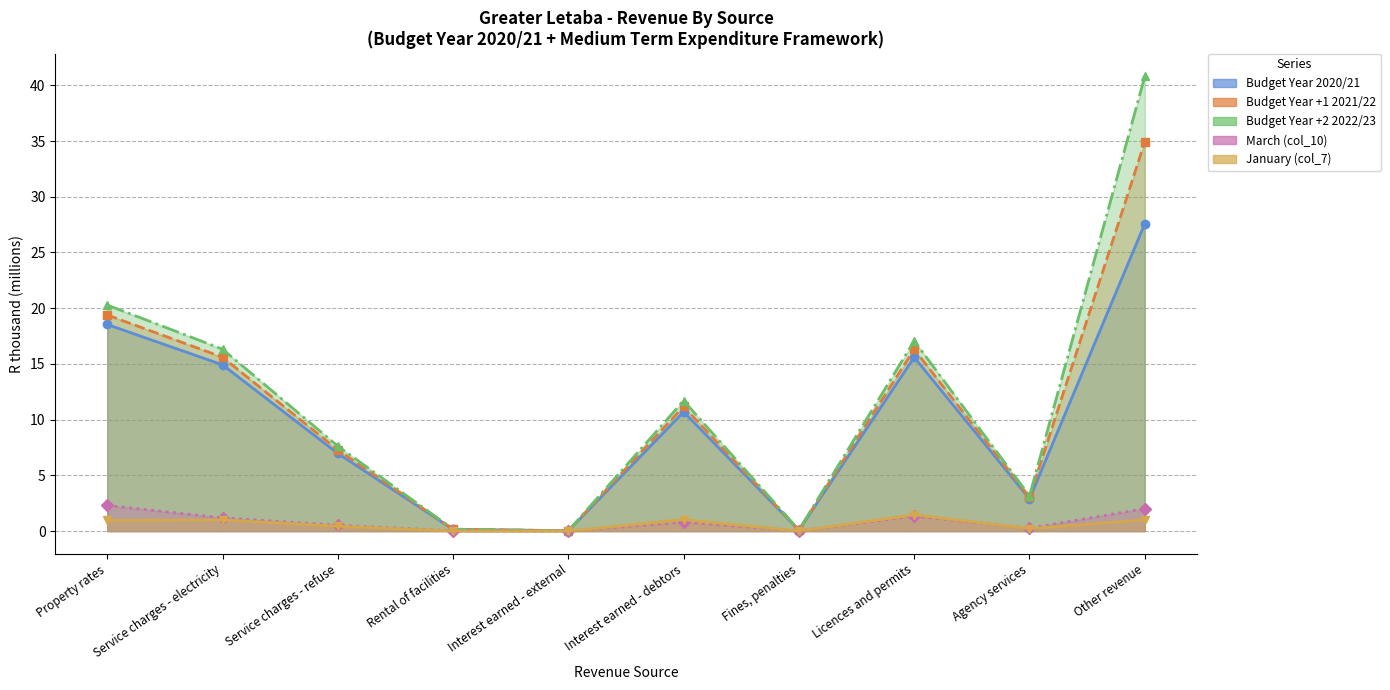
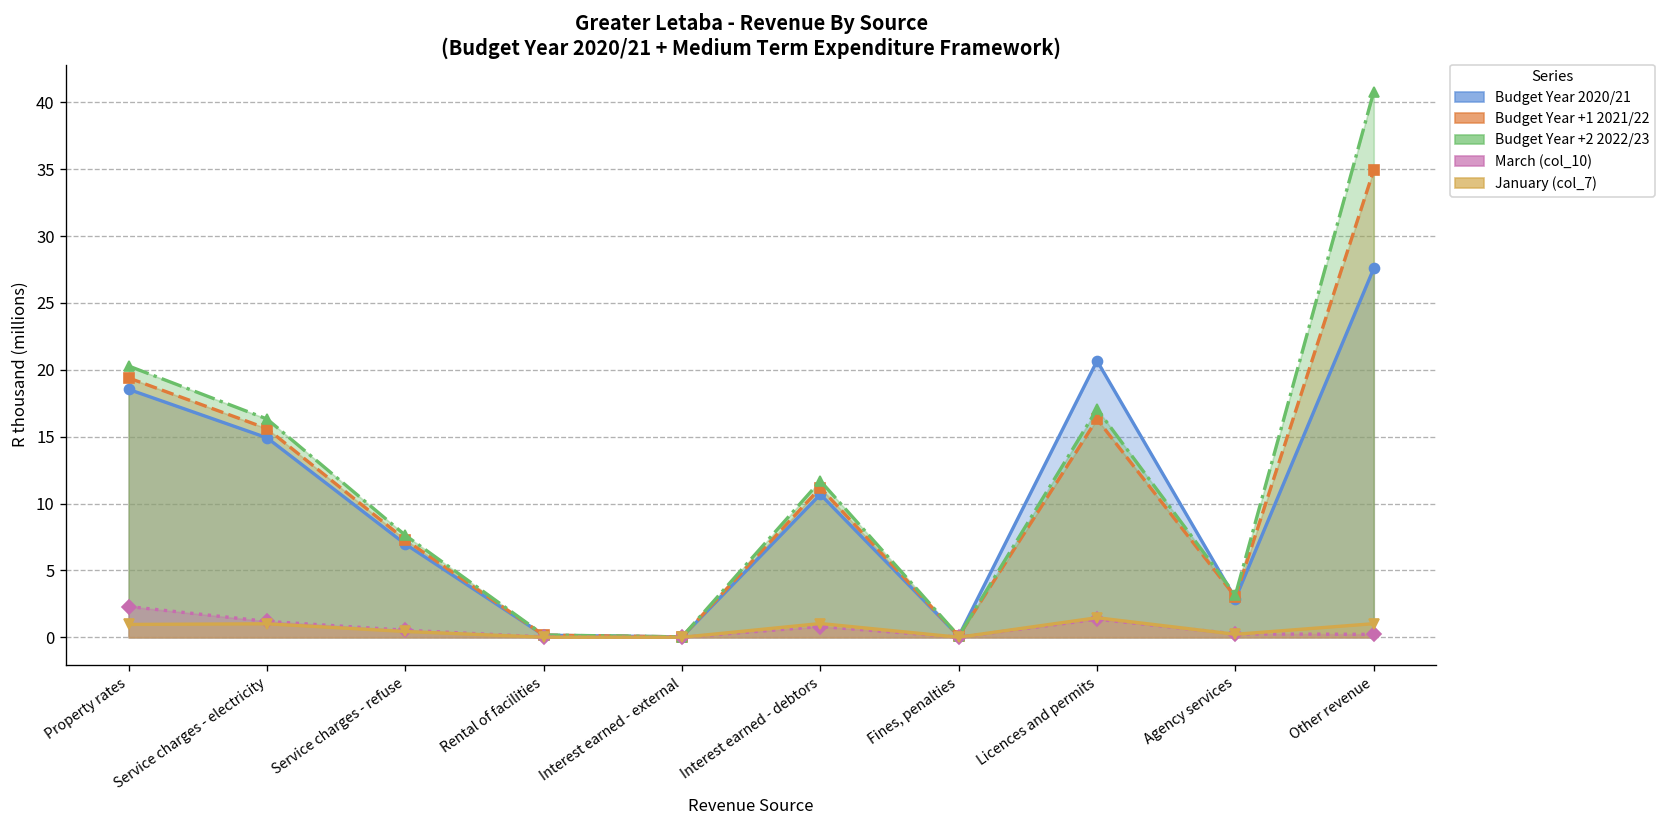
  {
    "Budget Year 2020/21": {
      "Property rates": 18.5,
      "Service charges - electricity": 14.9,
      "Service charges - refuse": 7.0,
      "Interest earned - debtors": 10.7,
-     "Licences and permits": 15.6,
+     "Licences and permits": 20.7,
      "Other revenue": 27.6
    },
    "March (col_10)": {
      "Property rates": 2.3,
-     "Other revenue": 2.0
+     "Other revenue": 0.2
    }
  }
